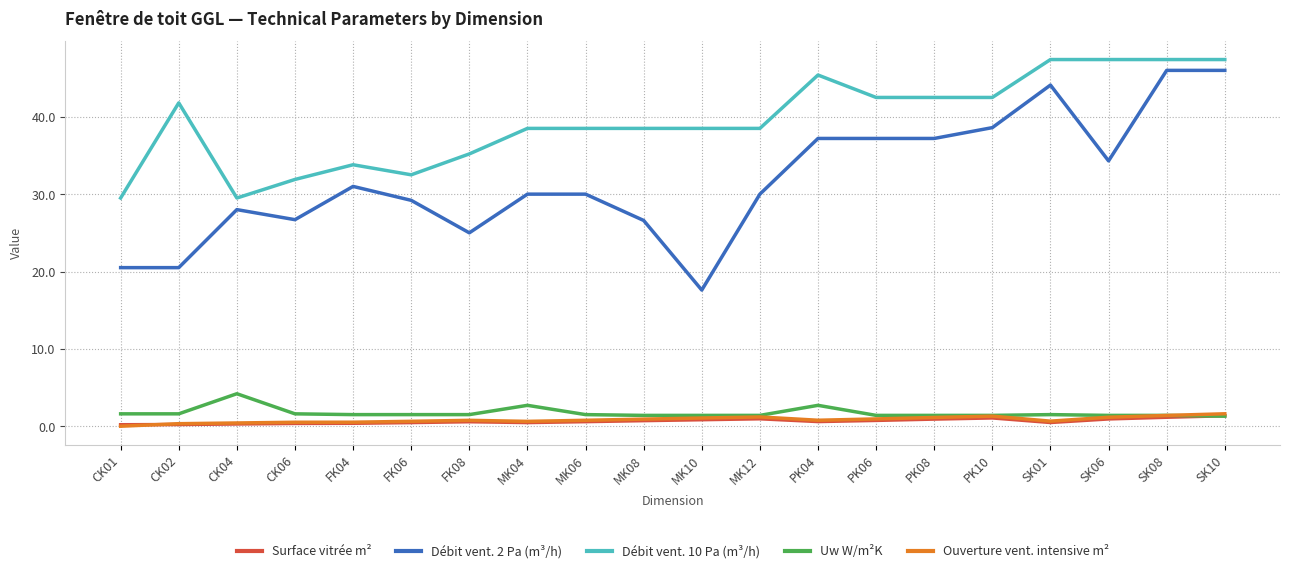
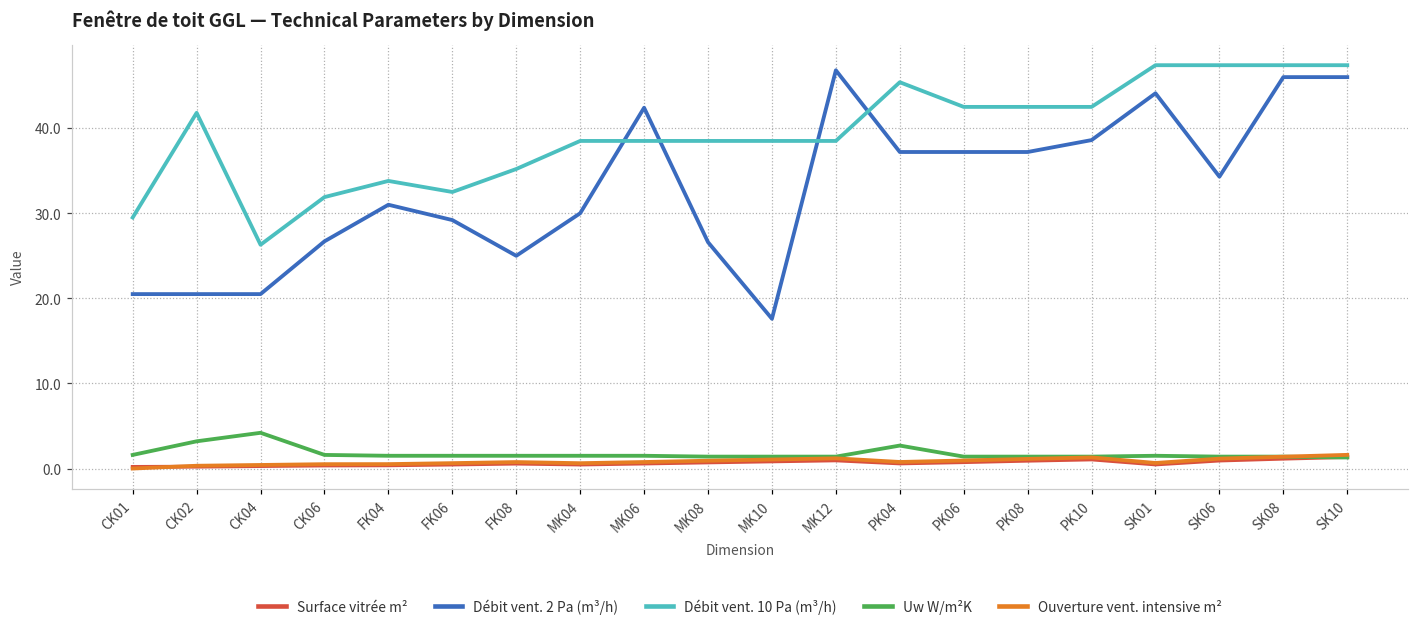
  {
    "Débit vent. 2 Pa (m³/h)": {
      "CK01": 21,
      "CK02": 21,
-     "CK04": 28,
+     "CK04": 21,
      "CK06": 27,
      "FK04": 31,
      "FK06": 29,
      "FK08": 25,
      "MK04": 30,
-     "MK06": 30,
+     "MK06": 42,
      "MK08": 27,
      "MK10": 18,
-     "MK12": 30,
+     "MK12": 47,
      "PK04": 37,
      "PK06": 37,
      "PK08": 37,
      "PK10": 39,
      "SK01": 44,
      "SK06": 34,
      "SK08": 46,
      "SK10": 46
    },
    "Débit vent. 10 Pa (m³/h)": {
      "CK01": 30,
      "CK02": 42,
-     "CK04": 30,
+     "CK04": 26,
      "CK06": 32,
      "FK04": 34,
      "FK06": 33,
      "FK08": 35,
      "MK04": 39,
      "MK06": 39,
      "MK08": 39,
      "MK10": 39,
      "MK12": 39,
      "PK04": 45,
      "PK06": 43,
      "PK08": 43,
      "PK10": 43,
      "SK01": 47,
      "SK06": 47,
      "SK08": 47,
      "SK10": 47
    },
    "Uw W/m²K": {
      "CK01": 2,
-     "CK02": 2,
+     "CK02": 3,
      "CK04": 4,
      "CK06": 2,
      "FK04": 2,
      "FK06": 2,
      "FK08": 2,
-     "MK04": 3,
+     "MK04": 2,
      "MK06": 2,
      "MK08": 1,
      "MK10": 1,
      "PK04": 3,
      "PK06": 1,
      "SK01": 2
    }
  }
